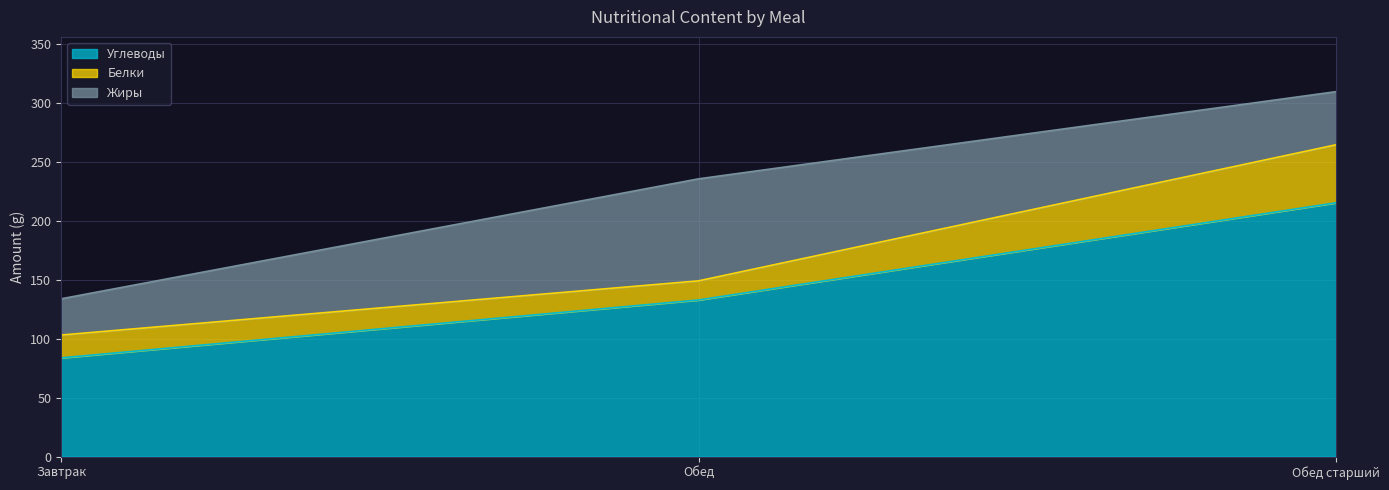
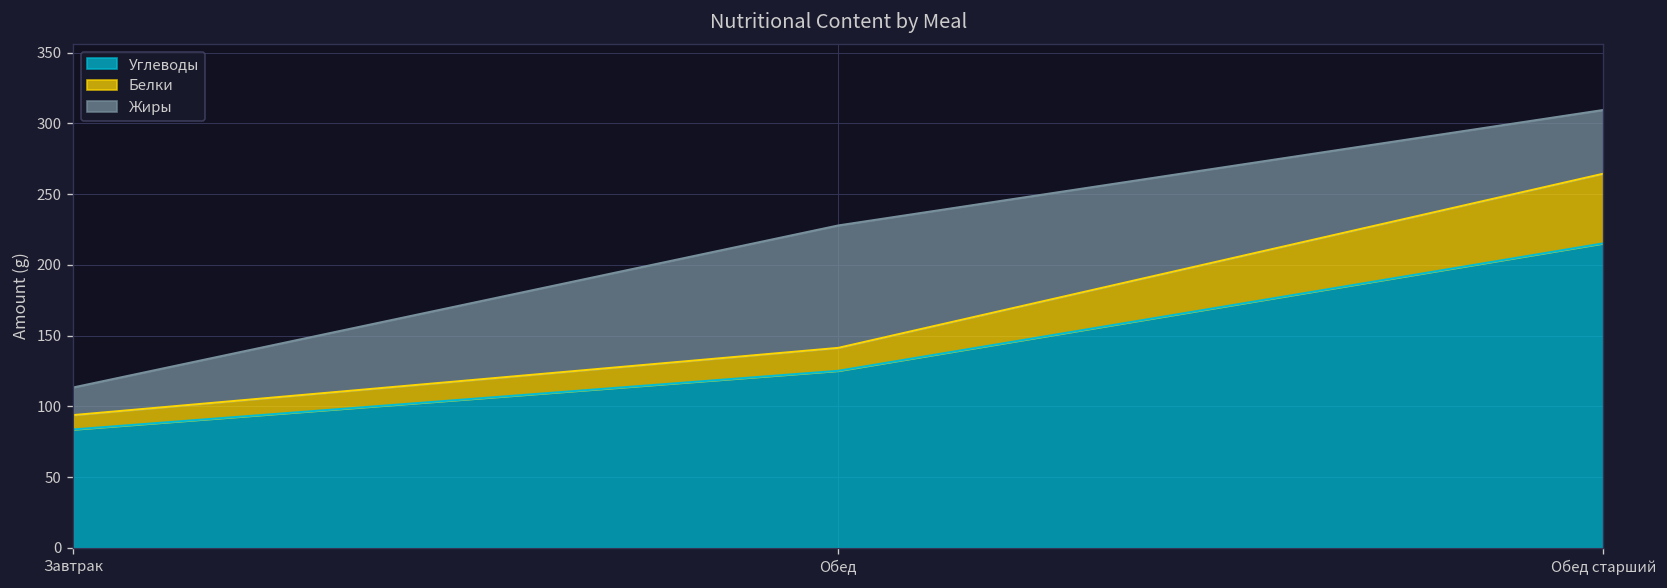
  {
    "Углеводы": {
      "Завтрак": 84,
-     "Обед": 133,
+     "Обед": 125,
      "Обед старший": 215
    },
    "Белки": {
-     "Завтрак": 19,
+     "Завтрак": 10,
      "Обед": 16,
      "Обед старший": 49
    },
    "Жиры": {
-     "Завтрак": 31,
+     "Завтрак": 20,
      "Обед": 87,
      "Обед старший": 45
    }
  }
